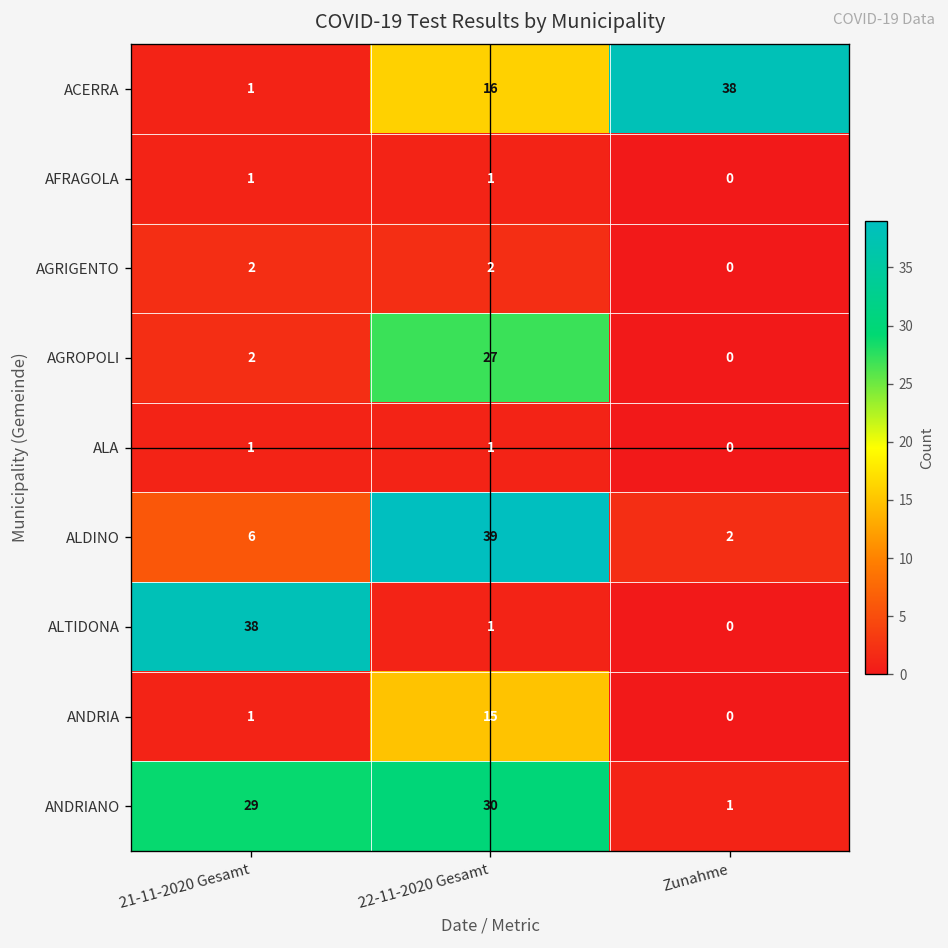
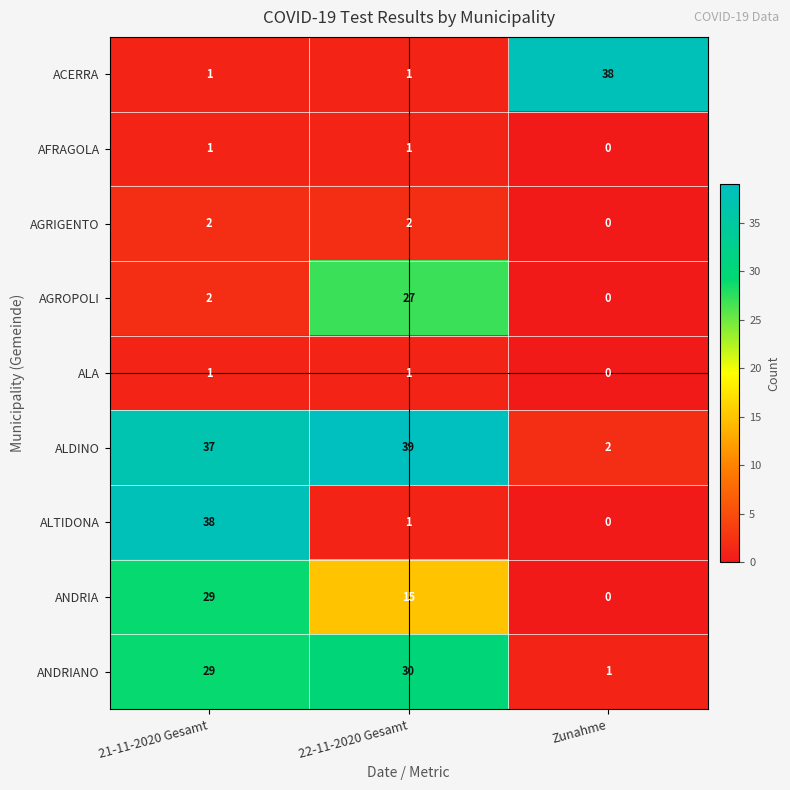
  {
    "ACERRA": {
      "21-11-2020 Gesamt": 1,
-     "22-11-2020 Gesamt": 16,
+     "22-11-2020 Gesamt": 1,
      "Zunahme": 38
    },
    "AFRAGOLA": {
      "21-11-2020 Gesamt": 1,
      "22-11-2020 Gesamt": 1,
      "Zunahme": 0
    },
    "AGRIGENTO": {
      "21-11-2020 Gesamt": 2,
      "22-11-2020 Gesamt": 2,
      "Zunahme": 0
    },
    "AGROPOLI": {
      "21-11-2020 Gesamt": 2,
      "22-11-2020 Gesamt": 27,
      "Zunahme": 0
    },
    "ALA": {
      "21-11-2020 Gesamt": 1,
      "22-11-2020 Gesamt": 1,
      "Zunahme": 0
    },
    "ALDINO": {
-     "21-11-2020 Gesamt": 6,
+     "21-11-2020 Gesamt": 37,
      "22-11-2020 Gesamt": 39,
      "Zunahme": 2
    },
    "ALTIDONA": {
      "21-11-2020 Gesamt": 38,
      "22-11-2020 Gesamt": 1,
      "Zunahme": 0
    },
    "ANDRIA": {
-     "21-11-2020 Gesamt": 1,
+     "21-11-2020 Gesamt": 29,
      "22-11-2020 Gesamt": 15,
      "Zunahme": 0
    },
    "ANDRIANO": {
      "21-11-2020 Gesamt": 29,
      "22-11-2020 Gesamt": 30,
      "Zunahme": 1
    }
  }
